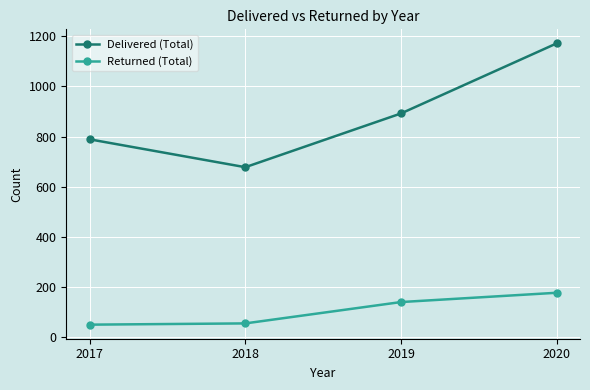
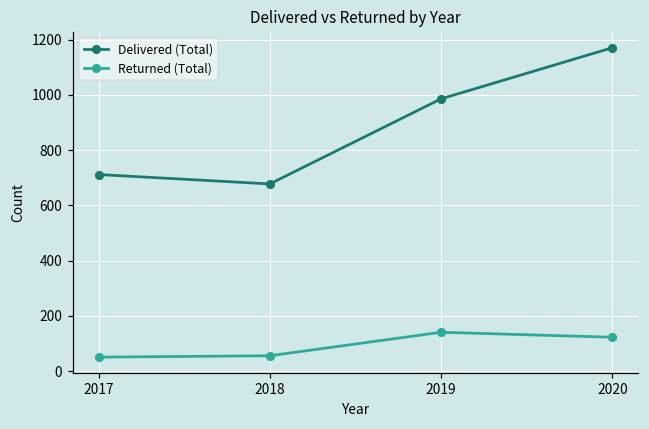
  {
    "Delivered (Total)": {
-     "2017": 790,
+     "2017": 710,
      "2018": 680,
-     "2019": 890,
+     "2019": 990,
      "2020": 1170
    },
    "Returned (Total)": {
      "2017": 50,
      "2018": 60,
      "2019": 140,
-     "2020": 180
+     "2020": 120
    }
  }
